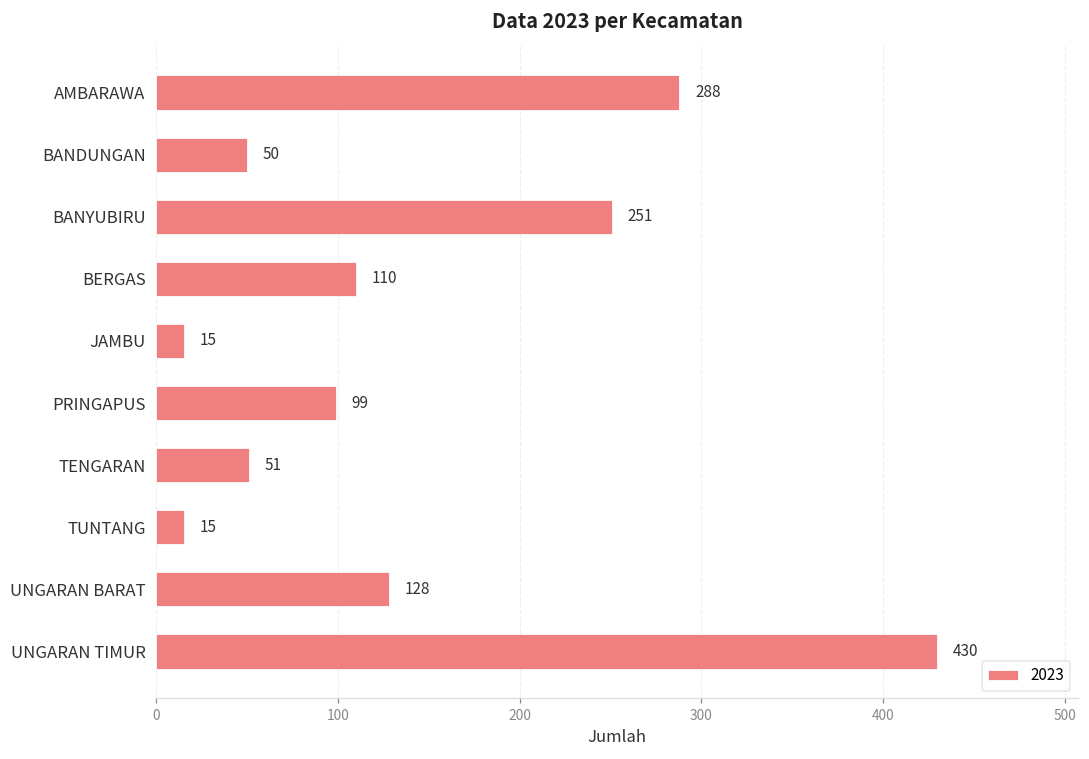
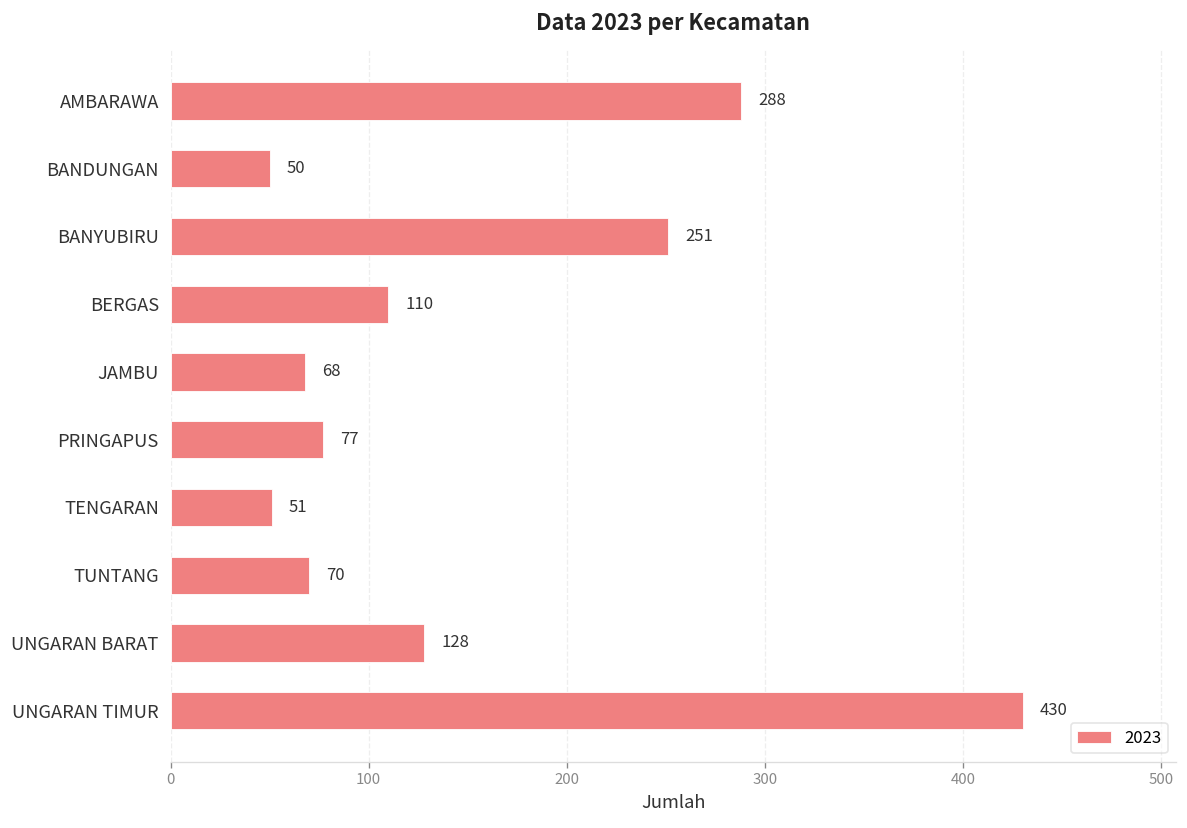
  {
    "AMBARAWA": 288,
    "BANDUNGAN": 50,
    "BANYUBIRU": 251,
    "BERGAS": 110,
-   "JAMBU": 15,
-   "PRINGAPUS": 99,
+   "JAMBU": 68,
+   "PRINGAPUS": 77,
    "TENGARAN": 51,
-   "TUNTANG": 15,
+   "TUNTANG": 70,
    "UNGARAN BARAT": 128,
    "UNGARAN TIMUR": 430
  }
